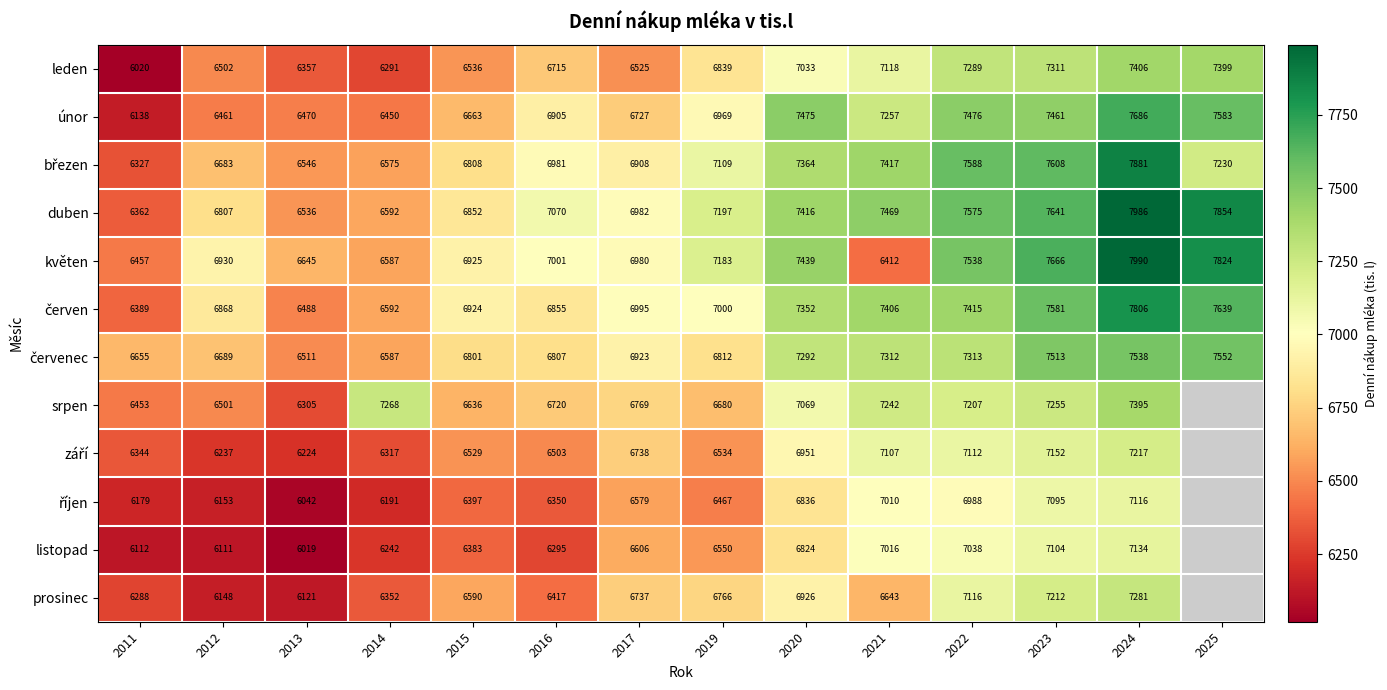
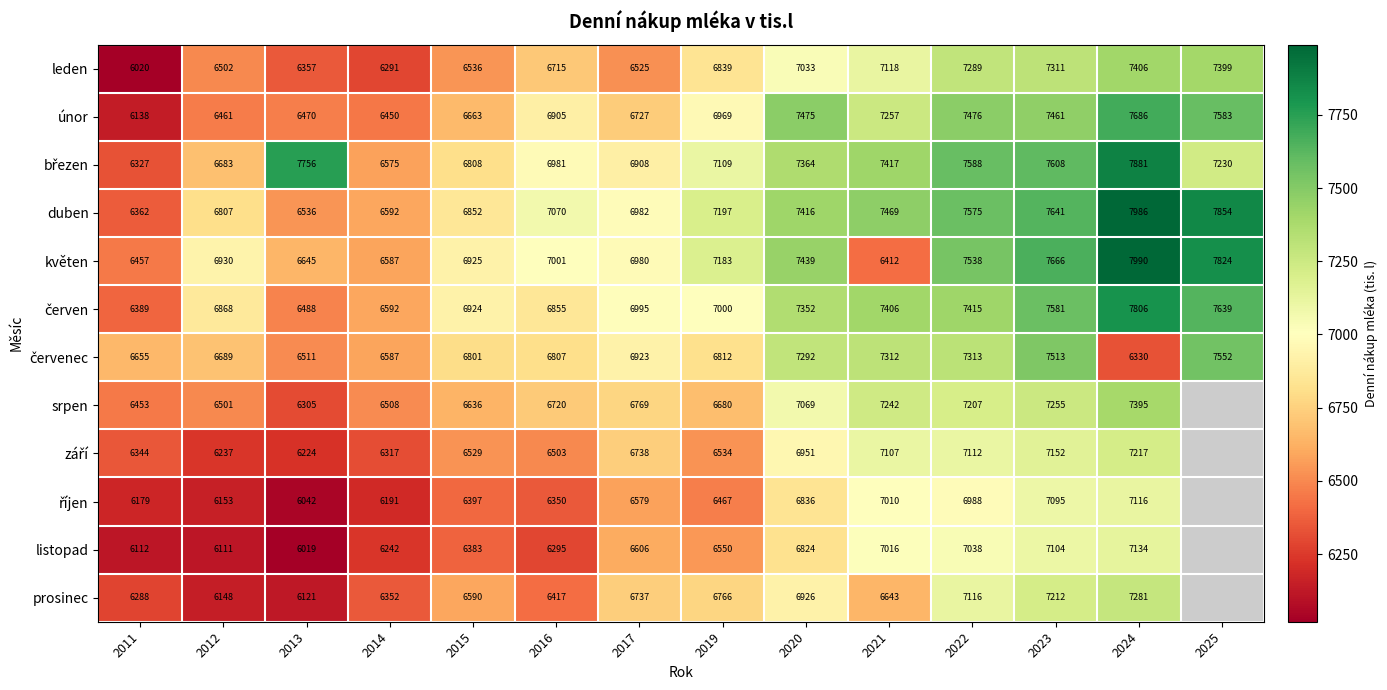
  {
    "leden": {
      "2011": 6020,
      "2012": 6502,
      "2013": 6357,
      "2014": 6291,
      "2015": 6536,
      "2016": 6715,
      "2017": 6525,
      "2019": 6839,
      "2020": 7033,
      "2021": 7118,
      "2022": 7289,
      "2023": 7311,
      "2024": 7406,
      "2025": 7399
    },
    "únor": {
      "2011": 6138,
      "2012": 6461,
      "2013": 6470,
      "2014": 6450,
      "2015": 6663,
      "2016": 6905,
      "2017": 6727,
      "2019": 6969,
      "2020": 7475,
      "2021": 7257,
      "2022": 7476,
      "2023": 7461,
      "2024": 7686,
      "2025": 7583
    },
    "březen": {
      "2011": 6327,
      "2012": 6683,
-     "2013": 6546,
+     "2013": 7756,
      "2014": 6575,
      "2015": 6808,
      "2016": 6981,
      "2017": 6908,
      "2019": 7109,
      "2020": 7364,
      "2021": 7417,
      "2022": 7588,
      "2023": 7608,
      "2024": 7881,
      "2025": 7230
    },
    "duben": {
      "2011": 6362,
      "2012": 6807,
      "2013": 6536,
      "2014": 6592,
      "2015": 6852,
      "2016": 7070,
      "2017": 6982,
      "2019": 7197,
      "2020": 7416,
      "2021": 7469,
      "2022": 7575,
      "2023": 7641,
      "2024": 7986,
      "2025": 7854
    },
    "květen": {
      "2011": 6457,
      "2012": 6930,
      "2013": 6645,
      "2014": 6587,
      "2015": 6925,
      "2016": 7001,
      "2017": 6980,
      "2019": 7183,
      "2020": 7439,
      "2021": 6412,
      "2022": 7538,
      "2023": 7666,
      "2024": 7990,
      "2025": 7824
    },
    "červen": {
      "2011": 6389,
      "2012": 6868,
      "2013": 6488,
      "2014": 6592,
      "2015": 6924,
      "2016": 6855,
      "2017": 6995,
      "2019": 7000,
      "2020": 7352,
      "2021": 7406,
      "2022": 7415,
      "2023": 7581,
      "2024": 7806,
      "2025": 7639
    },
    "červenec": {
      "2011": 6655,
      "2012": 6689,
      "2013": 6511,
      "2014": 6587,
      "2015": 6801,
      "2016": 6807,
      "2017": 6923,
      "2019": 6812,
      "2020": 7292,
      "2021": 7312,
      "2022": 7313,
      "2023": 7513,
-     "2024": 7538,
+     "2024": 6330,
      "2025": 7552
    },
    "srpen": {
      "2011": 6453,
      "2012": 6501,
      "2013": 6305,
-     "2014": 7268,
+     "2014": 6508,
      "2015": 6636,
      "2016": 6720,
      "2017": 6769,
      "2019": 6680,
      "2020": 7069,
      "2021": 7242,
      "2022": 7207,
      "2023": 7255,
      "2024": 7395
    },
    "září": {
      "2011": 6344,
      "2012": 6237,
      "2013": 6224,
      "2014": 6317,
      "2015": 6529,
      "2016": 6503,
      "2017": 6738,
      "2019": 6534,
      "2020": 6951,
      "2021": 7107,
      "2022": 7112,
      "2023": 7152,
      "2024": 7217
    },
    "říjen": {
      "2011": 6179,
      "2012": 6153,
      "2013": 6042,
      "2014": 6191,
      "2015": 6397,
      "2016": 6350,
      "2017": 6579,
      "2019": 6467,
      "2020": 6836,
      "2021": 7010,
      "2022": 6988,
      "2023": 7095,
      "2024": 7116
    },
    "listopad": {
      "2011": 6112,
      "2012": 6111,
      "2013": 6019,
      "2014": 6242,
      "2015": 6383,
      "2016": 6295,
      "2017": 6606,
      "2019": 6550,
      "2020": 6824,
      "2021": 7016,
      "2022": 7038,
      "2023": 7104,
      "2024": 7134
    },
    "prosinec": {
      "2011": 6288,
      "2012": 6148,
      "2013": 6121,
      "2014": 6352,
      "2015": 6590,
      "2016": 6417,
      "2017": 6737,
      "2019": 6766,
      "2020": 6926,
      "2021": 6643,
      "2022": 7116,
      "2023": 7212,
      "2024": 7281
    }
  }
